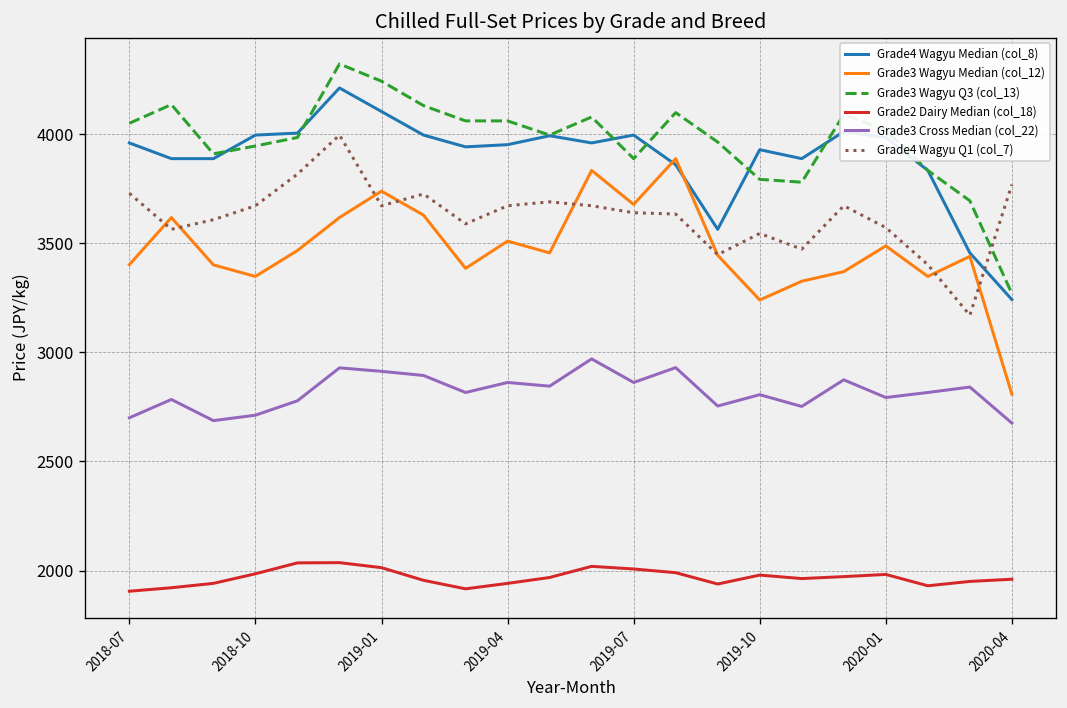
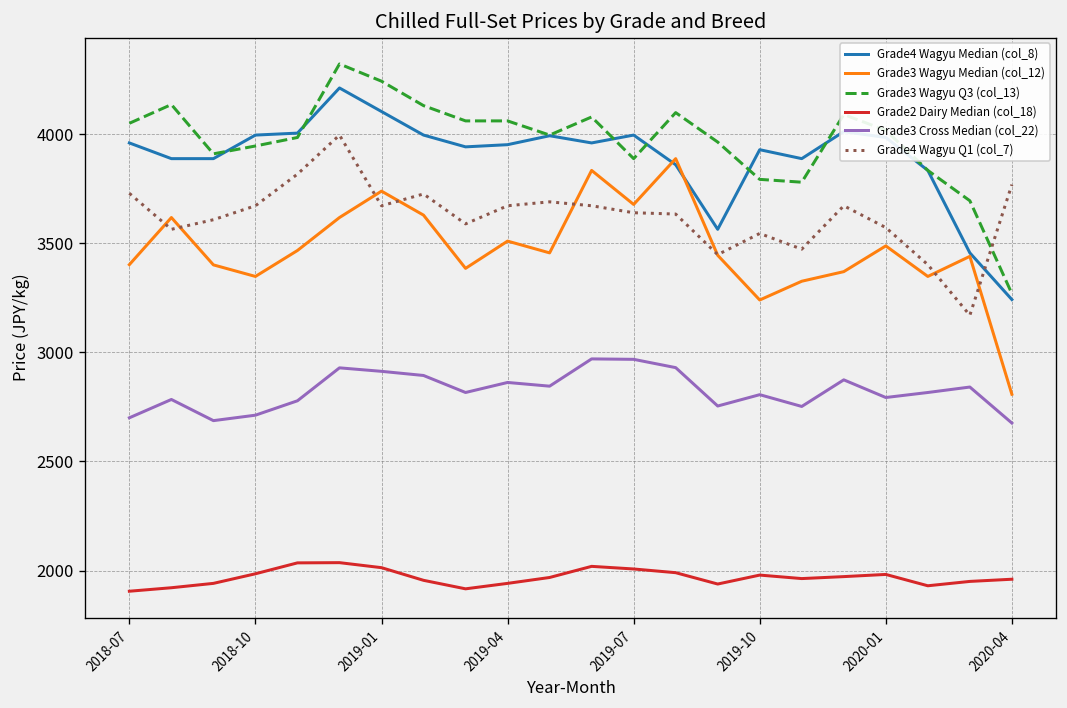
  {
    "Grade4 Wagyu Median (col_8)": {
      "2018-07": 3960,
      "2018-10": 4000,
      "2019-01": 4100,
      "2019-04": 3950,
      "2019-07": 4000,
      "2019-10": 3930,
      "2020-04": 3240
    },
    "Grade3 Wagyu Median (col_12)": {
      "2018-07": 3400,
      "2018-10": 3350,
      "2019-01": 3740,
      "2019-04": 3510,
      "2019-07": 3680,
      "2019-10": 3240,
      "2020-01": 3490,
      "2020-04": 2810
    },
    "Grade3 Wagyu Q3 (col_13)": {
      "2018-07": 4050,
      "2018-10": 3950,
      "2019-01": 4240,
      "2019-04": 4060,
      "2019-07": 3890,
      "2019-10": 3790,
      "2020-04": 3270
    },
    "Grade2 Dairy Median (col_18)": {
      "2018-07": 1910,
      "2018-10": 1990,
      "2019-01": 2010,
      "2019-04": 1940,
      "2019-07": 2010,
      "2019-10": 1980,
      "2020-01": 1980,
      "2020-04": 1960
    },
    "Grade3 Cross Median (col_22)": {
      "2018-07": 2700,
      "2018-10": 2710,
      "2019-01": 2910,
      "2019-04": 2860,
-     "2019-07": 2860,
+     "2019-07": 2970,
      "2019-10": 2810,
      "2020-01": 2790,
      "2020-04": 2680
    },
    "Grade4 Wagyu Q1 (col_7)": {
      "2018-07": 3730,
      "2018-10": 3670,
      "2019-01": 3670,
      "2019-04": 3670,
      "2019-07": 3640,
      "2019-10": 3550,
      "2020-01": 3570,
      "2020-04": 3770
    }
  }
